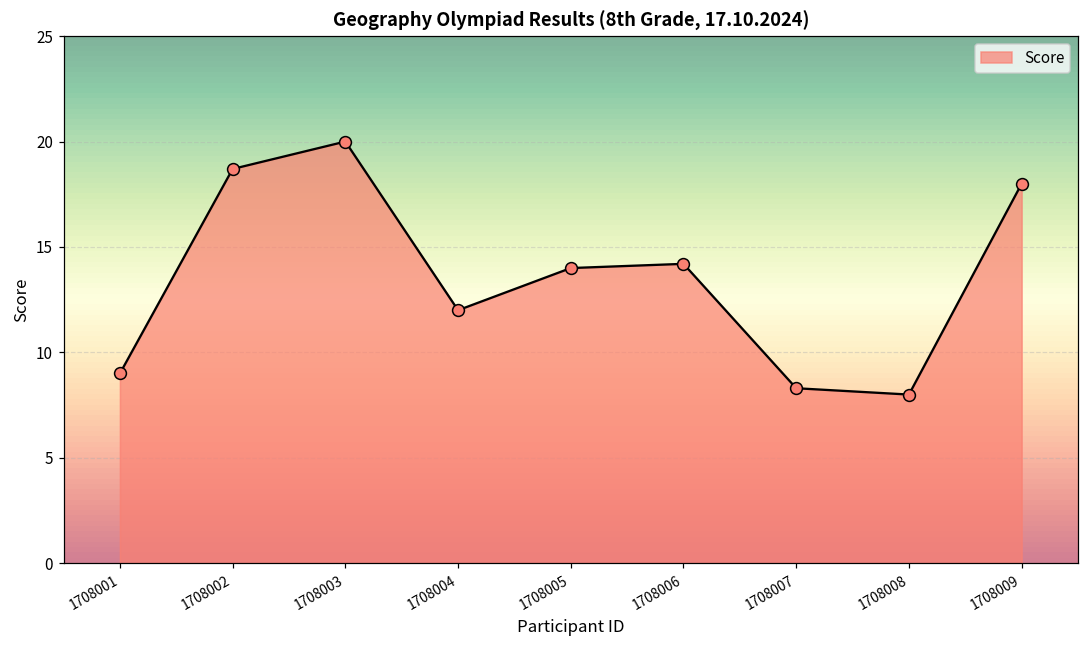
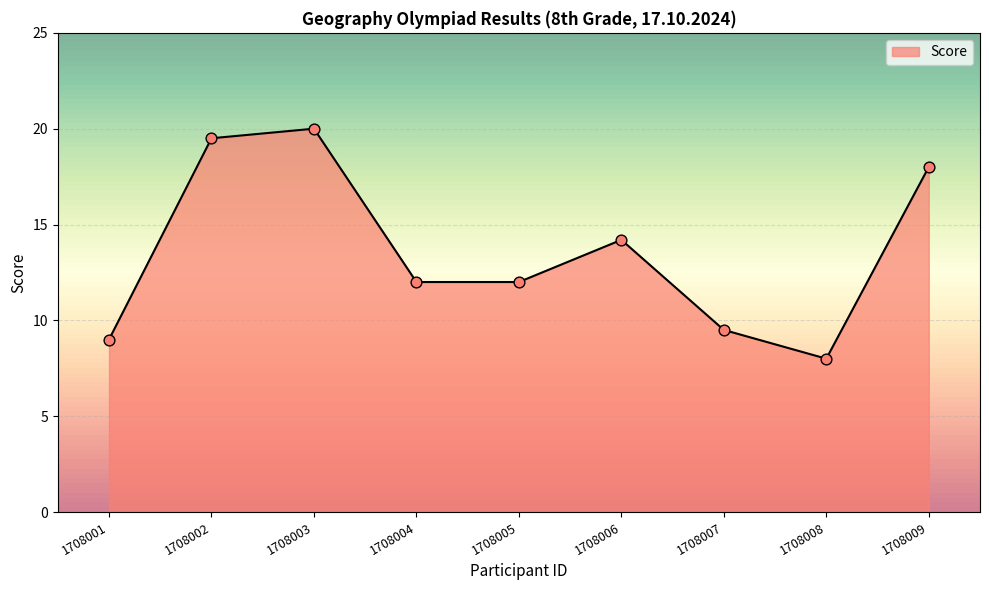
  {
    "1708001": 9.0,
-   "1708002": 18.7,
+   "1708002": 19.5,
    "1708003": 20.0,
    "1708004": 12.0,
-   "1708005": 14,
+   "1708005": 12,
    "1708006": 14.2,
-   "1708007": 8.3,
+   "1708007": 9.5,
    "1708008": 8.0,
    "1708009": 18.0
  }
